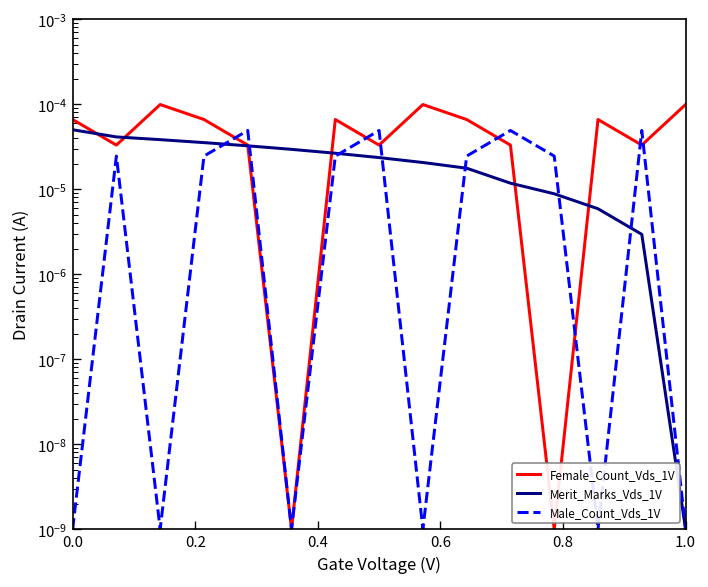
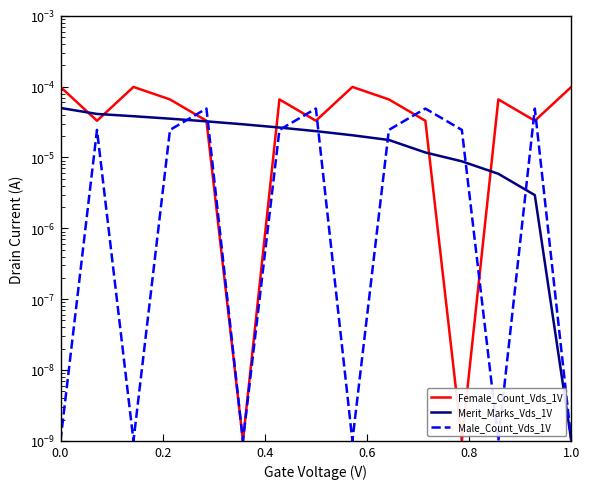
  {
    "Female_Count_Vds_1V": {
-     "0.0": 0.00007,
+     "0.0": 0.00010,
      "1.0": 0.00010
    },
    "Merit_Marks_Vds_1V": {
      "0.0": 0.00005
    },
    "Male_Count_Vds_1V": {
      "0.0": 0.0000000010
    }
  }
